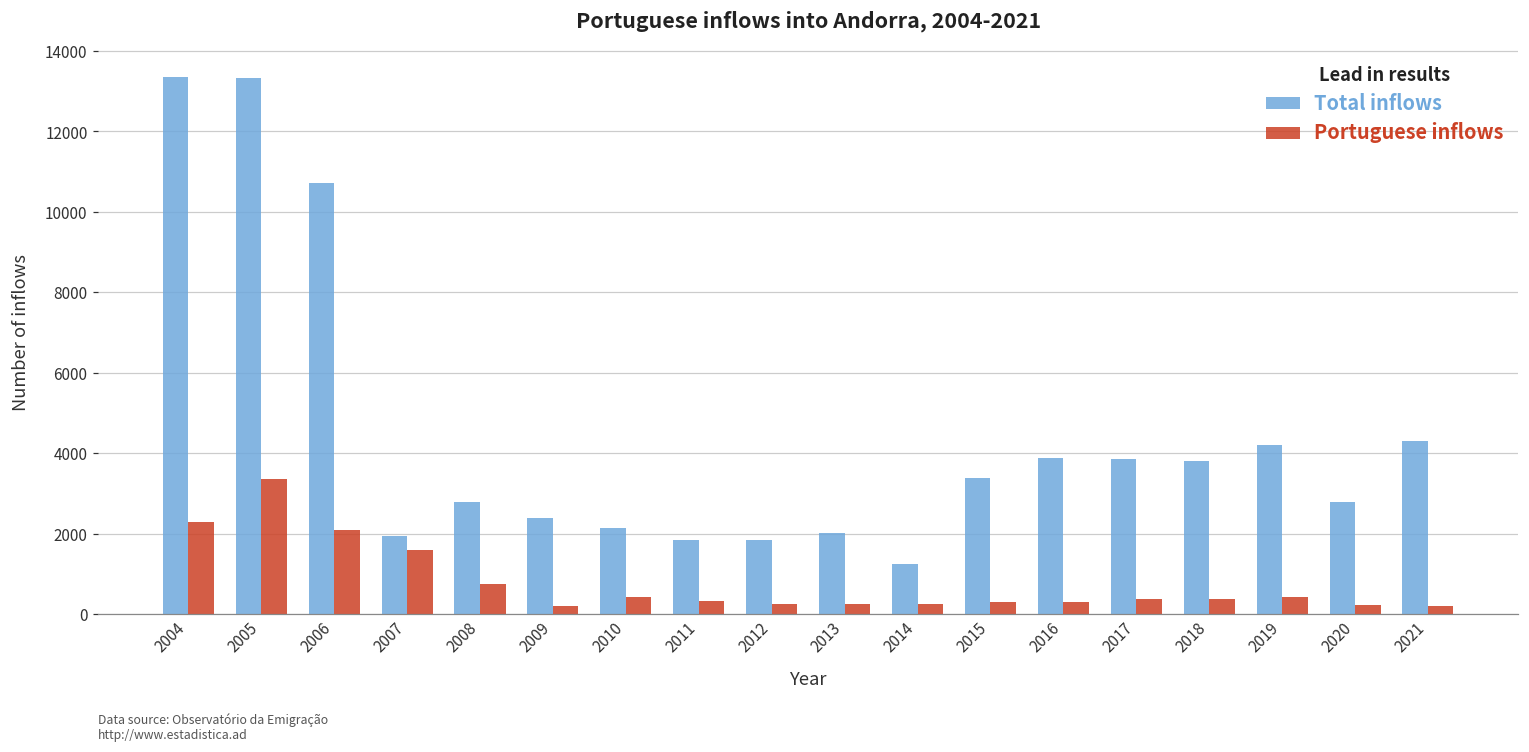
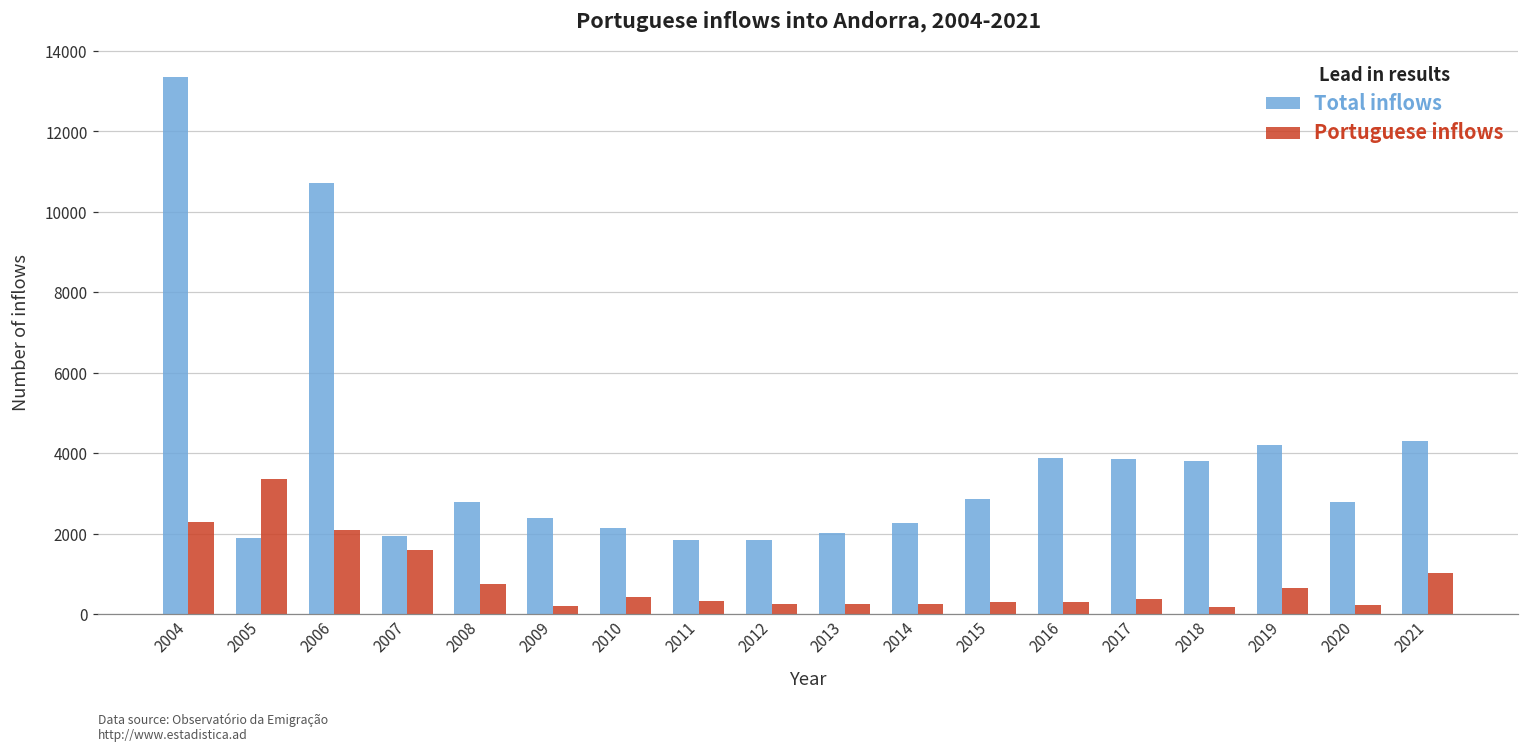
  {
    "Total inflows": {
      "2004": 13400,
-     "2005": 13300,
+     "2005": 1900,
      "2006": 10700,
      "2007": 1900,
      "2008": 2800,
      "2009": 2400,
      "2010": 2100,
      "2011": 1800,
      "2012": 1800,
      "2013": 2000,
-     "2014": 1300,
-     "2015": 3400,
+     "2014": 2300,
+     "2015": 2900,
      "2016": 3900,
      "2017": 3800,
      "2018": 3800,
      "2019": 4200,
      "2020": 2800,
      "2021": 4300
    },
    "Portuguese inflows": {
      "2004": 2300,
      "2005": 3400,
      "2006": 2100,
      "2007": 1600,
      "2008": 700,
      "2009": 200,
      "2010": 400,
      "2011": 300,
      "2012": 300,
      "2013": 200,
      "2014": 200,
      "2015": 300,
      "2016": 300,
      "2017": 400,
-     "2018": 400,
-     "2019": 400,
+     "2018": 200,
+     "2019": 700,
      "2020": 200,
-     "2021": 200
+     "2021": 1000
    }
  }
